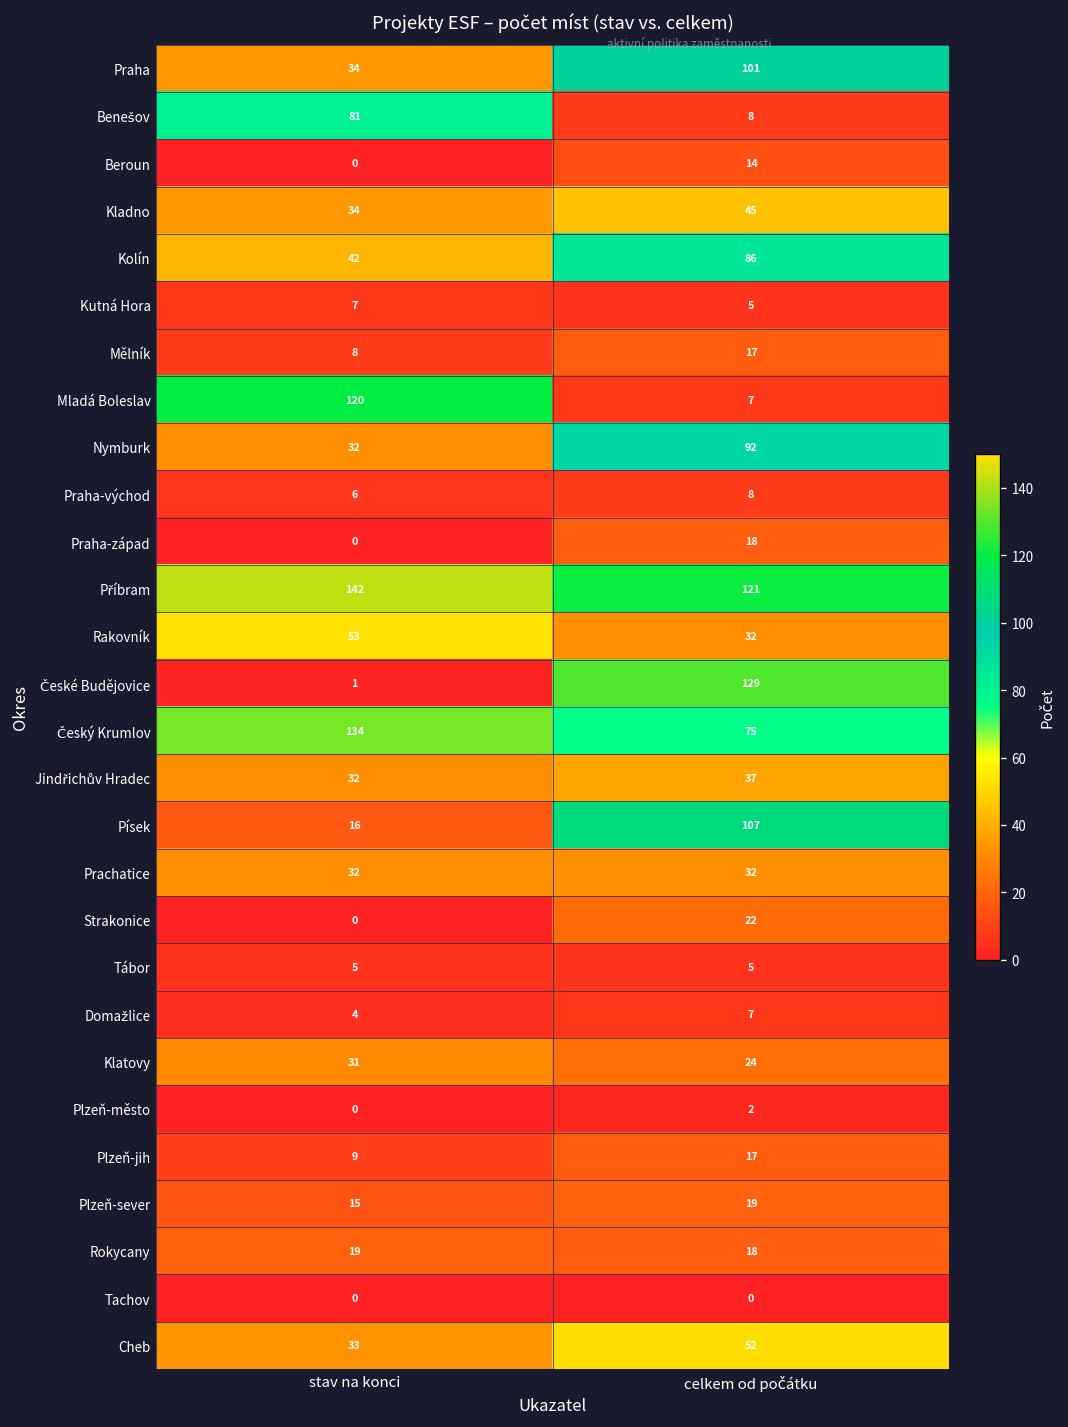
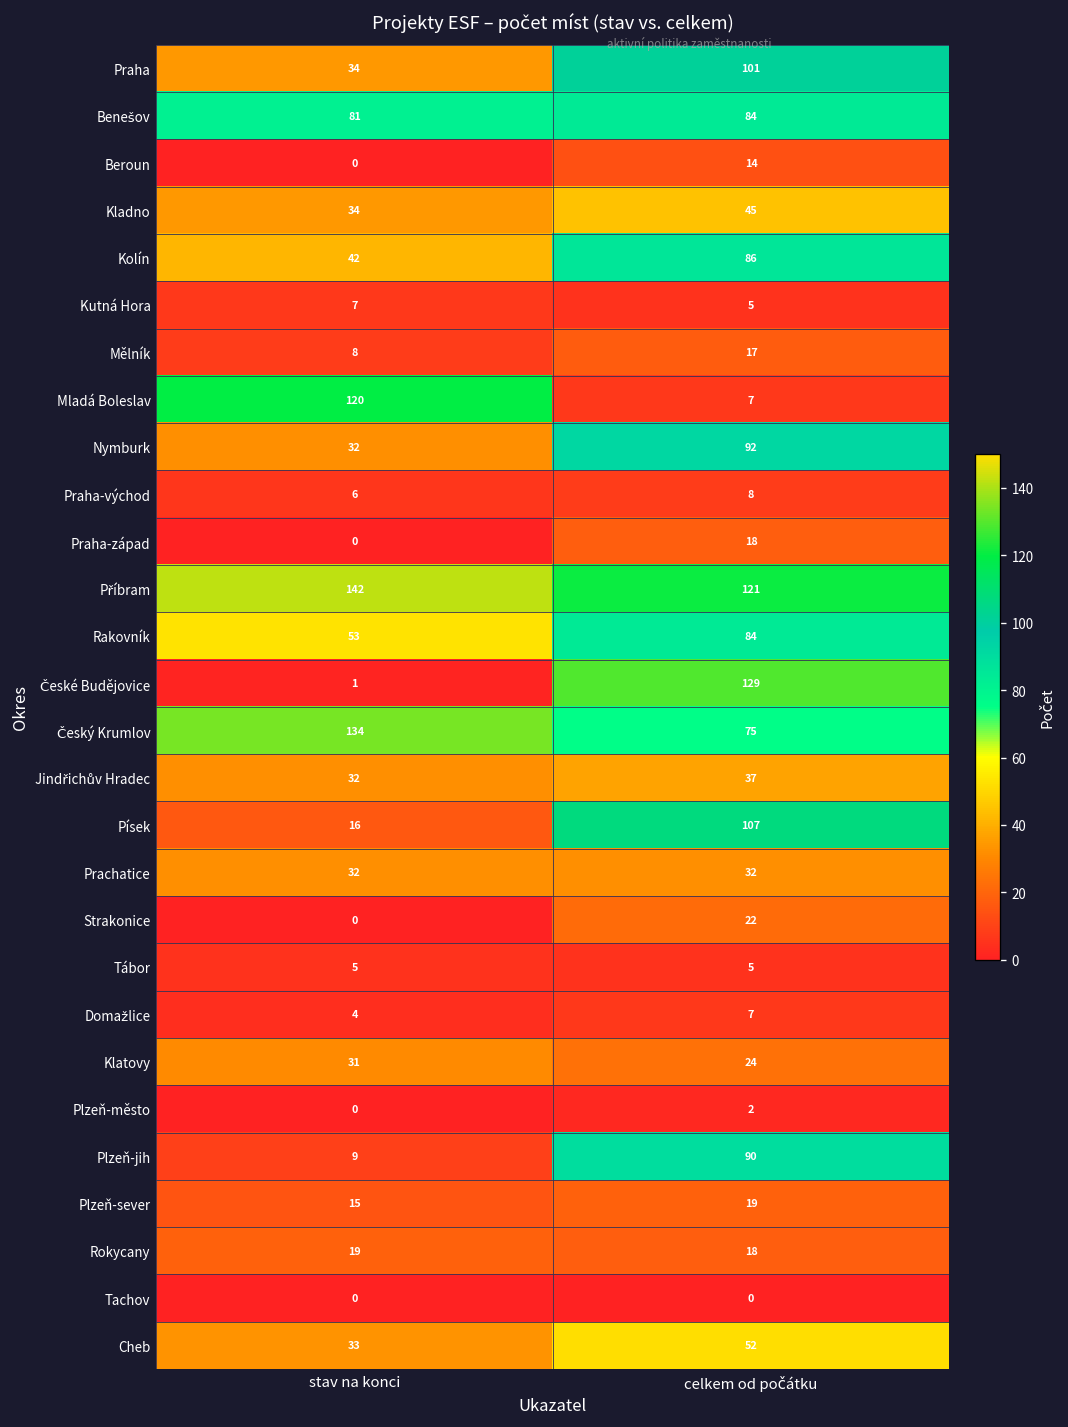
  {
    "Praha": {
      "stav na konci": 34,
      "celkem od počátku": 101
    },
    "Benešov": {
      "stav na konci": 81,
-     "celkem od počátku": 8
+     "celkem od počátku": 84
    },
    "Beroun": {
      "stav na konci": 0,
      "celkem od počátku": 14
    },
    "Kladno": {
      "stav na konci": 34,
      "celkem od počátku": 45
    },
    "Kolín": {
      "stav na konci": 42,
      "celkem od počátku": 86
    },
    "Kutná Hora": {
      "stav na konci": 7,
      "celkem od počátku": 5
    },
    "Mělník": {
      "stav na konci": 8,
      "celkem od počátku": 17
    },
    "Mladá Boleslav": {
      "stav na konci": 120,
      "celkem od počátku": 7
    },
    "Nymburk": {
      "stav na konci": 32,
      "celkem od počátku": 92
    },
    "Praha-východ": {
      "stav na konci": 6,
      "celkem od počátku": 8
    },
    "Praha-západ": {
      "stav na konci": 0,
      "celkem od počátku": 18
    },
    "Příbram": {
      "stav na konci": 142,
      "celkem od počátku": 121
    },
    "Rakovník": {
      "stav na konci": 53,
-     "celkem od počátku": 32
+     "celkem od počátku": 84
    },
    "České Budějovice": {
      "stav na konci": 1,
      "celkem od počátku": 129
    },
    "Český Krumlov": {
      "stav na konci": 134,
      "celkem od počátku": 75
    },
    "Jindřichův Hradec": {
      "stav na konci": 32,
      "celkem od počátku": 37
    },
    "Písek": {
      "stav na konci": 16,
      "celkem od počátku": 107
    },
    "Prachatice": {
      "stav na konci": 32,
      "celkem od počátku": 32
    },
    "Strakonice": {
      "stav na konci": 0,
      "celkem od počátku": 22
    },
    "Tábor": {
      "stav na konci": 5,
      "celkem od počátku": 5
    },
    "Domažlice": {
      "stav na konci": 4,
      "celkem od počátku": 7
    },
    "Klatovy": {
      "stav na konci": 31,
      "celkem od počátku": 24
    },
    "Plzeň-město": {
      "stav na konci": 0,
      "celkem od počátku": 2
    },
    "Plzeň-jih": {
      "stav na konci": 9,
-     "celkem od počátku": 17
+     "celkem od počátku": 90
    },
    "Plzeň-sever": {
      "stav na konci": 15,
      "celkem od počátku": 19
    },
    "Rokycany": {
      "stav na konci": 19,
      "celkem od počátku": 18
    },
    "Tachov": {
      "stav na konci": 0,
      "celkem od počátku": 0
    },
    "Cheb": {
      "stav na konci": 33,
      "celkem od počátku": 52
    }
  }
